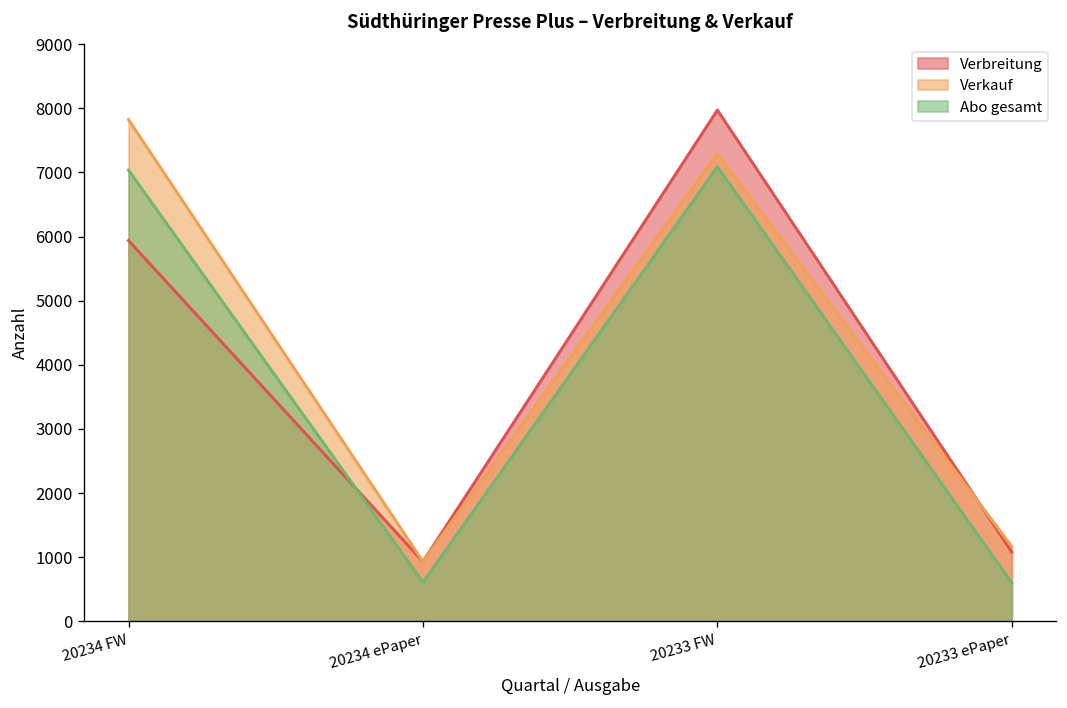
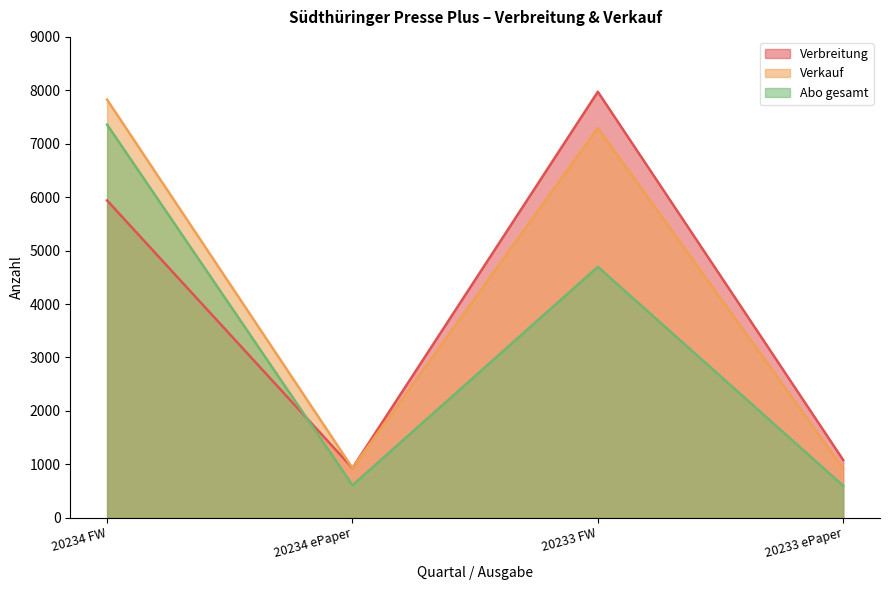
  {
    "Verbreitung": {
      "20234 FW": 5900,
      "20233 FW": 8000,
      "20233 ePaper": 1100
    },
    "Verkauf": {
      "20234 FW": 7800,
      "20233 FW": 7300,
-     "20233 ePaper": 1200
+     "20233 ePaper": 900
    },
    "Abo gesamt": {
-     "20234 FW": 7000,
+     "20234 FW": 7400,
      "20234 ePaper": 600,
-     "20233 FW": 7100,
+     "20233 FW": 4700,
      "20233 ePaper": 600
    }
  }
